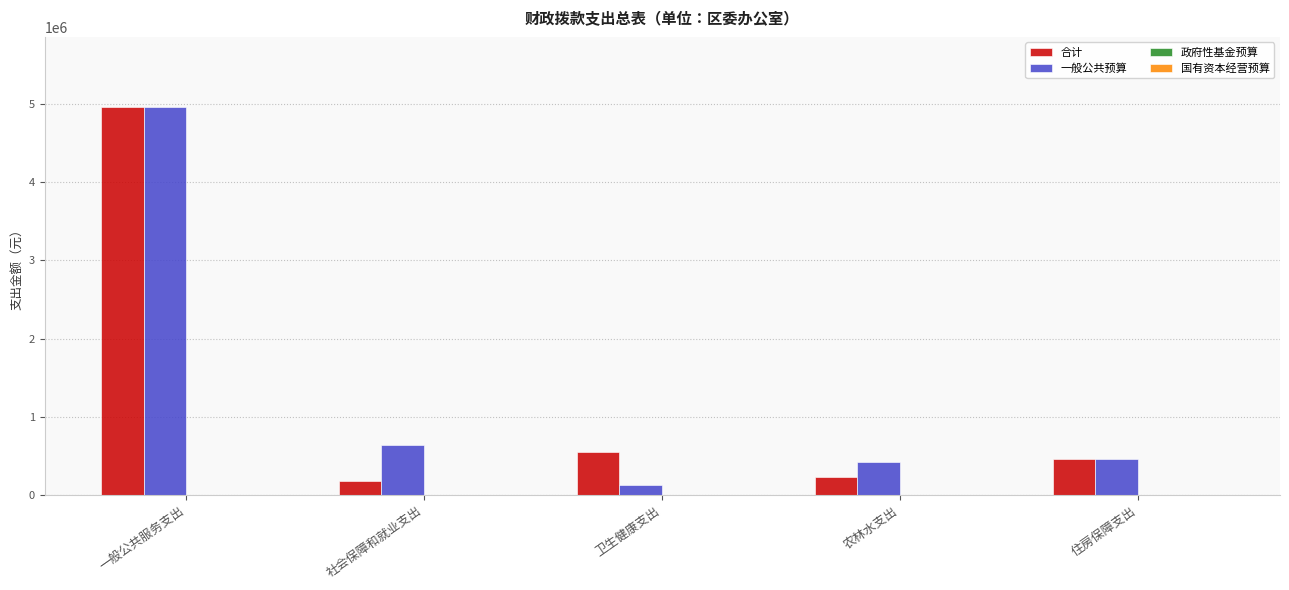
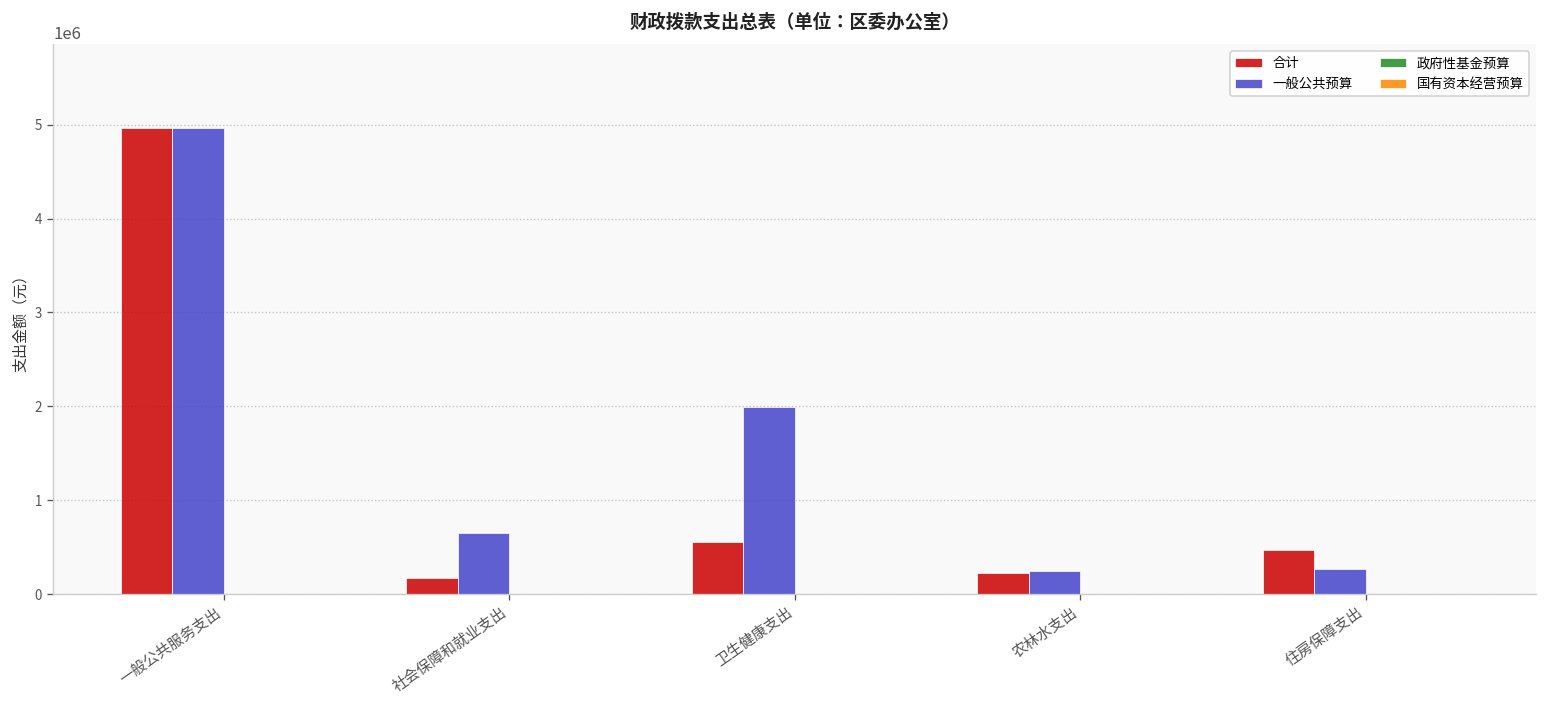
  {
    "合计": {
      "一般公共服务支出": 5000000,
      "社会保障和就业支出": 200000,
      "卫生健康支出": 600000,
      "农林水支出": 200000,
      "住房保障支出": 500000
    },
    "一般公共预算": {
      "一般公共服务支出": 5000000,
      "社会保障和就业支出": 600000,
-     "卫生健康支出": 100000,
-     "农林水支出": 400000,
-     "住房保障支出": 500000
+     "卫生健康支出": 2000000,
+     "农林水支出": 200000,
+     "住房保障支出": 300000
    },
    "政府性基金预算": {
      "一般公共服务支出": 0,
      "社会保障和就业支出": 0,
      "卫生健康支出": 0,
      "农林水支出": 0,
      "住房保障支出": 0
    },
    "国有资本经营预算": {
      "一般公共服务支出": 0,
      "社会保障和就业支出": 0,
      "卫生健康支出": 0,
      "农林水支出": 0,
      "住房保障支出": 0
    }
  }
